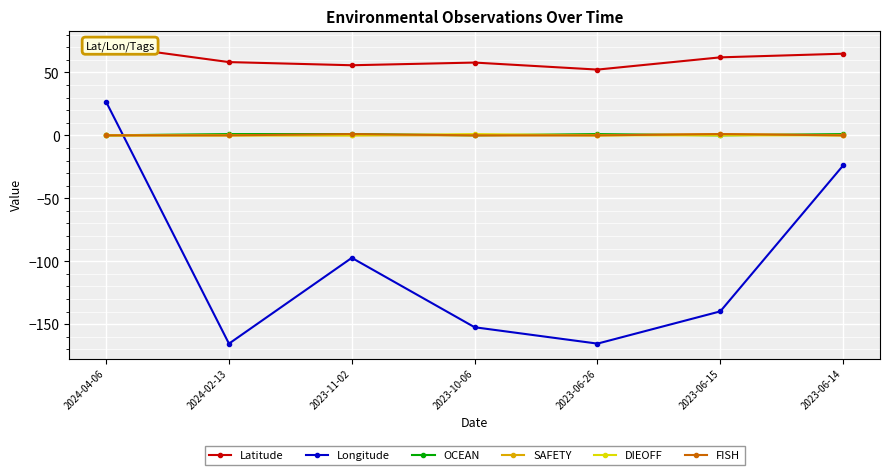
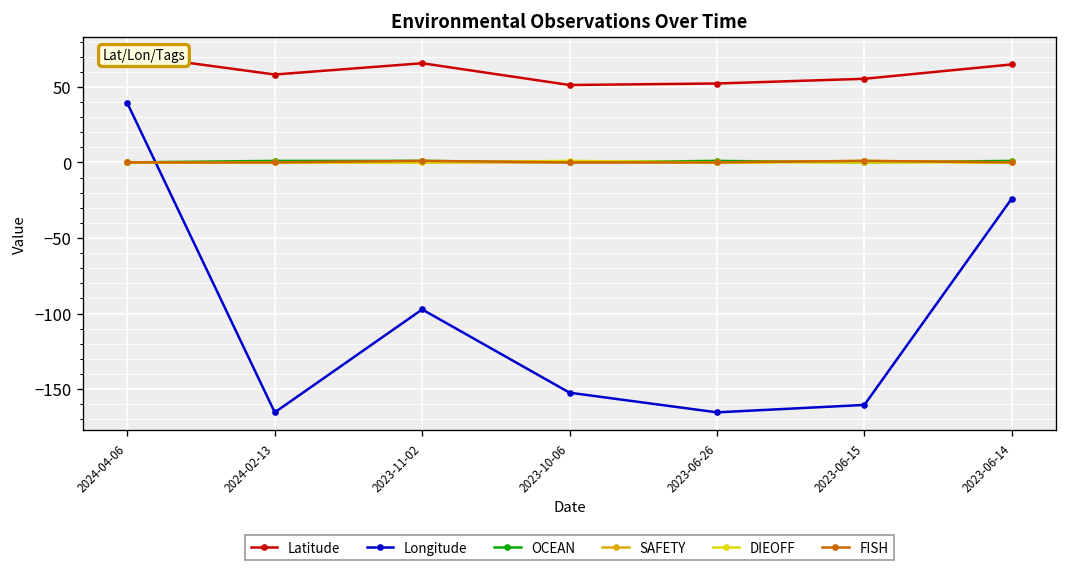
  {
    "Latitude": {
      "2024-02-13": 58,
-     "2023-11-02": 56,
-     "2023-10-06": 58,
+     "2023-11-02": 66,
+     "2023-10-06": 51,
      "2023-06-26": 52,
-     "2023-06-15": 62,
+     "2023-06-15": 55,
      "2023-06-14": 65
    },
    "Longitude": {
-     "2024-04-06": 27,
+     "2024-04-06": 39,
      "2024-02-13": -165,
      "2023-11-02": -97,
      "2023-10-06": -152,
      "2023-06-26": -165,
-     "2023-06-15": -140,
+     "2023-06-15": -160,
      "2023-06-14": -24
    }
  }
